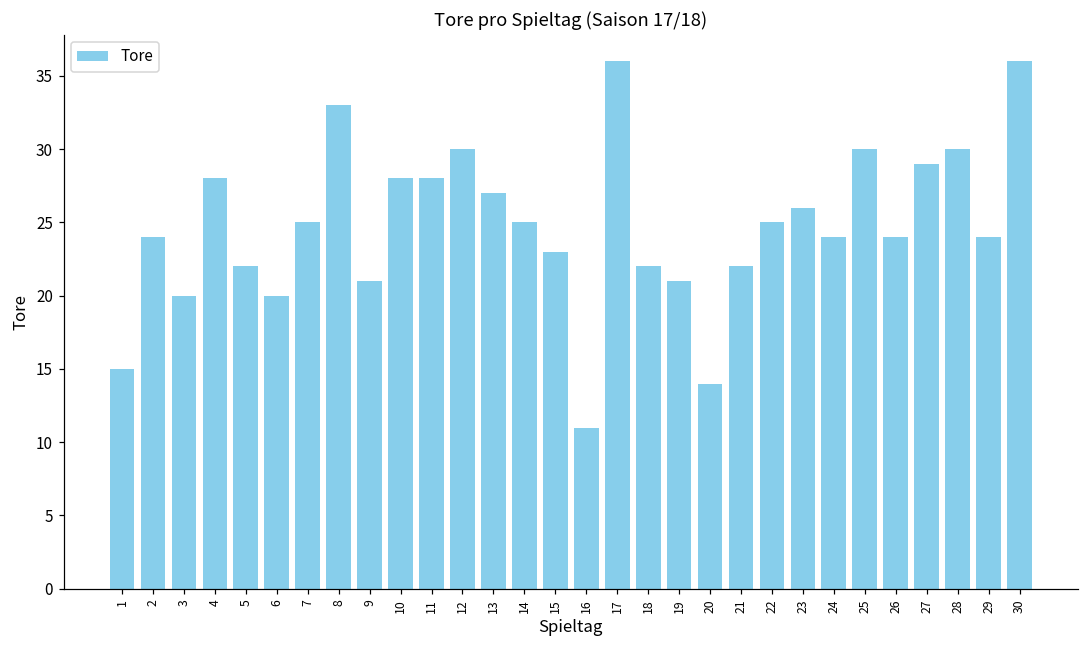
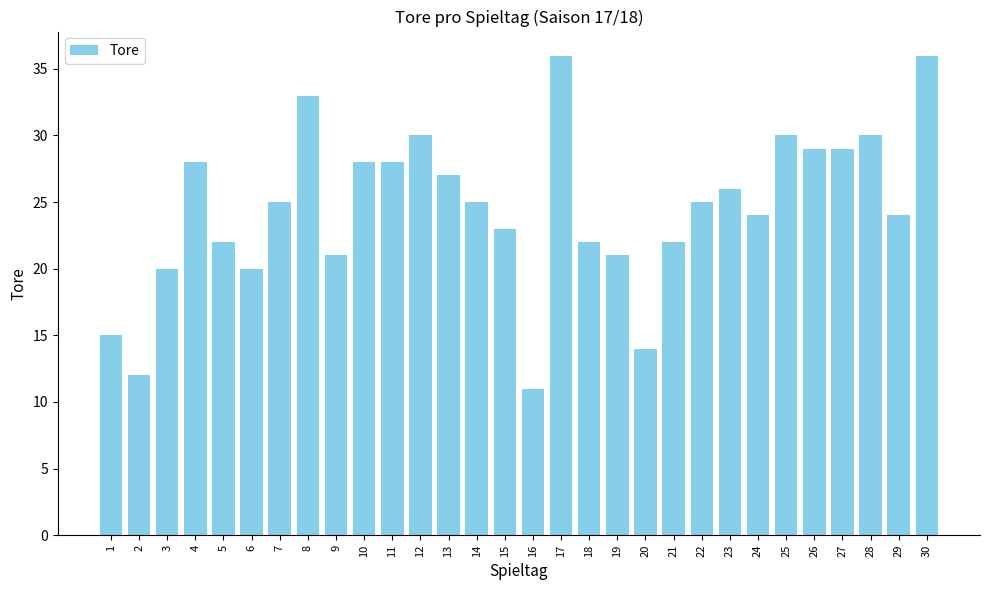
  {
    "1": 15,
-   "2": 24,
+   "2": 12,
    "3": 20,
    "4": 28,
    "5": 22,
    "6": 20,
    "7": 25,
    "8": 33,
    "9": 21,
    "10": 28,
    "11": 28,
    "12": 30,
    "13": 27,
    "14": 25,
    "15": 23,
    "16": 11,
    "17": 36,
    "18": 22,
    "19": 21,
    "20": 14,
    "21": 22,
    "22": 25,
    "23": 26,
    "24": 24,
    "25": 30,
-   "26": 24,
+   "26": 29,
    "27": 29,
    "28": 30,
    "29": 24,
    "30": 36
  }
